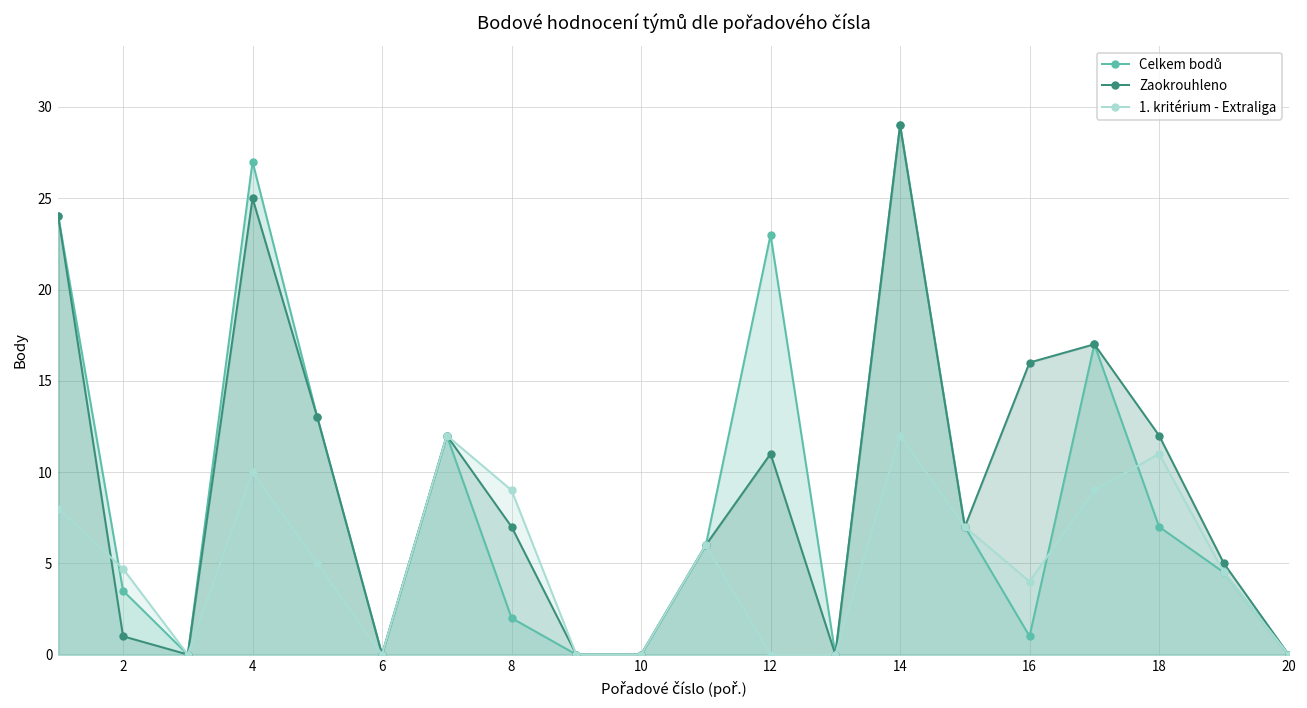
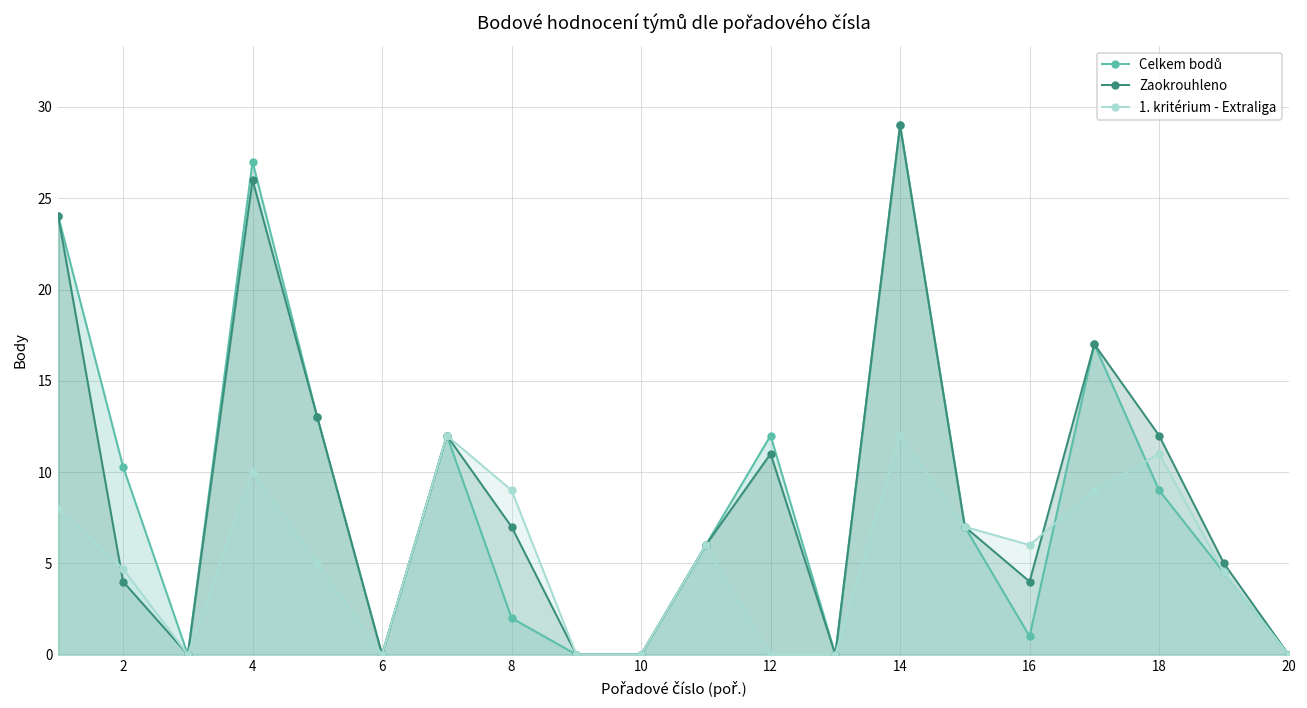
  {
    "Celkem bodů": {
-     "2": 3.5,
+     "2": 10.3,
      "4": 27.0,
      "8": 2.0,
-     "12": 23,
+     "12": 12,
      "16": 1.0,
-     "18": 7
+     "18": 9
    },
    "Zaokrouhleno": {
-     "2": 1,
-     "4": 25,
+     "2": 4,
+     "4": 26,
      "8": 7,
      "12": 11,
-     "16": 16,
+     "16": 4,
      "18": 12
    },
    "1. kritérium - Extraliga": {
      "2": 4.7,
      "4": 10,
      "8": 9,
      "12": 0,
      "14": 12,
-     "16": 4,
+     "16": 6,
      "18": 11
    }
  }
